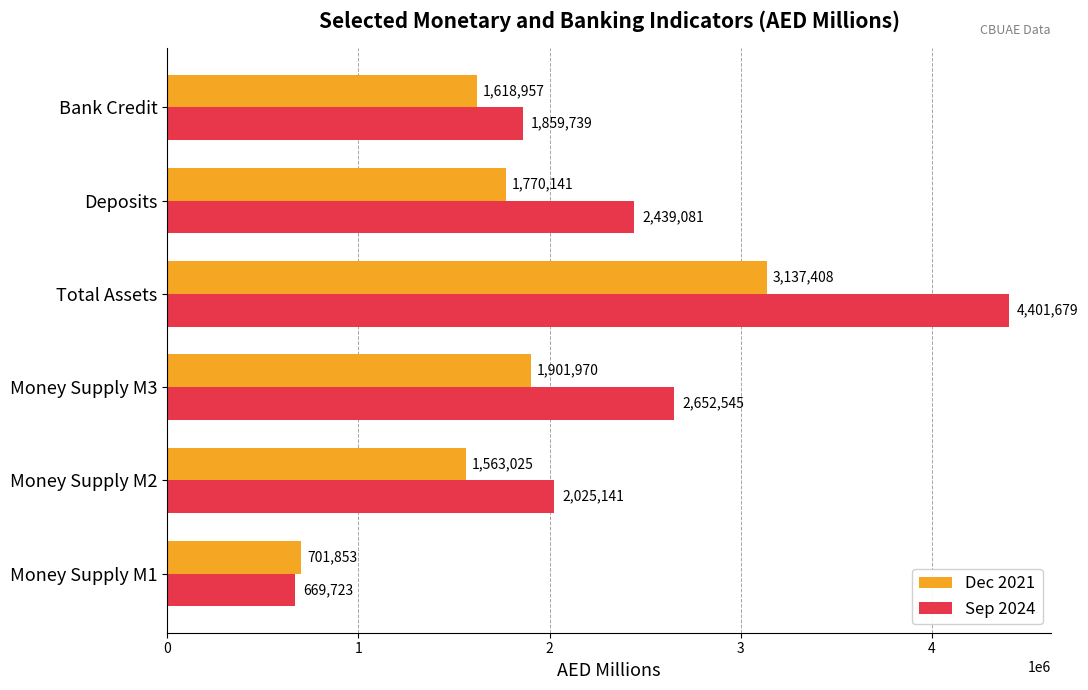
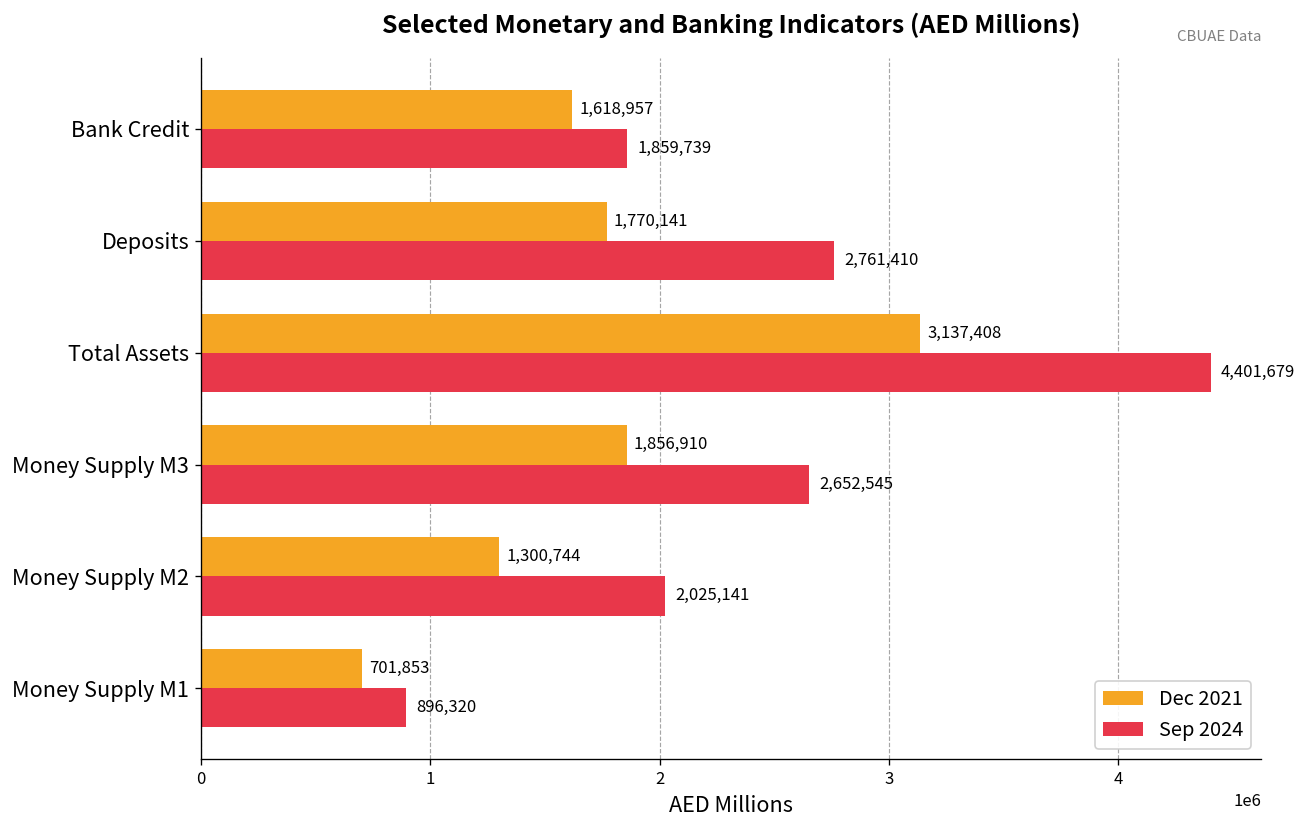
  {
    "Dec 2021": {
      "Bank Credit": "1,618,957",
      "Deposits": "1,770,141",
      "Total Assets": "3,137,408",
-     "Money Supply M3": "1,901,970",
-     "Money Supply M2": "1,563,025",
+     "Money Supply M3": "1,856,910",
+     "Money Supply M2": "1,300,744",
      "Money Supply M1": "701,853"
    },
    "Sep 2024": {
      "Bank Credit": "1,859,739",
-     "Deposits": "2,439,081",
+     "Deposits": "2,761,410",
      "Total Assets": "4,401,679",
      "Money Supply M3": "2,652,545",
      "Money Supply M2": "2,025,141",
-     "Money Supply M1": "669,723"
+     "Money Supply M1": "896,320"
    }
  }
